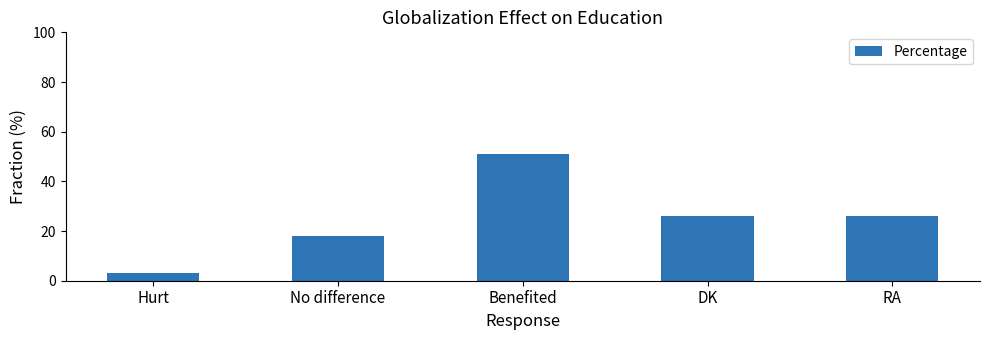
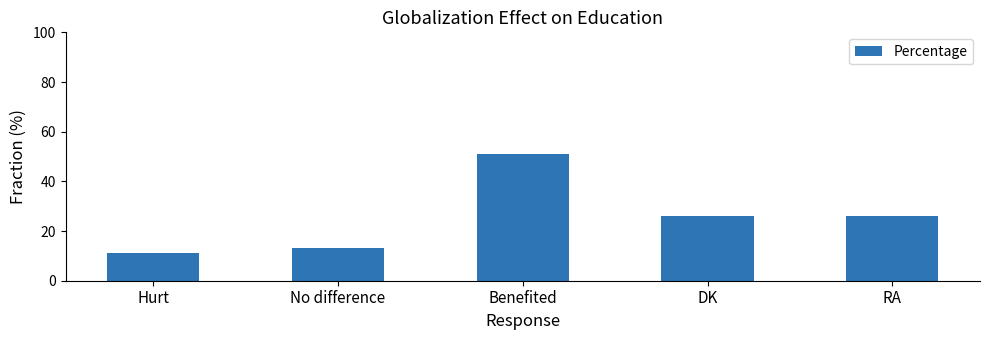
  {
-   "Hurt": 3,
-   "No difference": 18,
+   "Hurt": 11,
+   "No difference": 13,
    "Benefited": 51,
    "DK": 26,
    "RA": 26
  }
